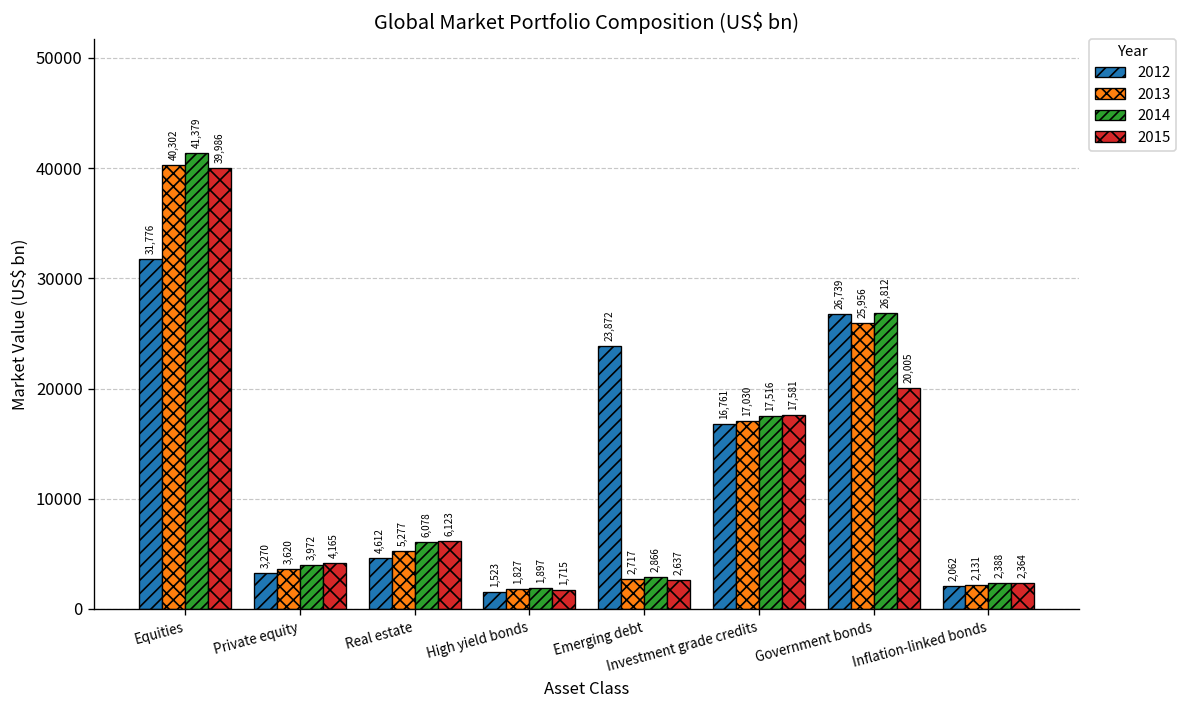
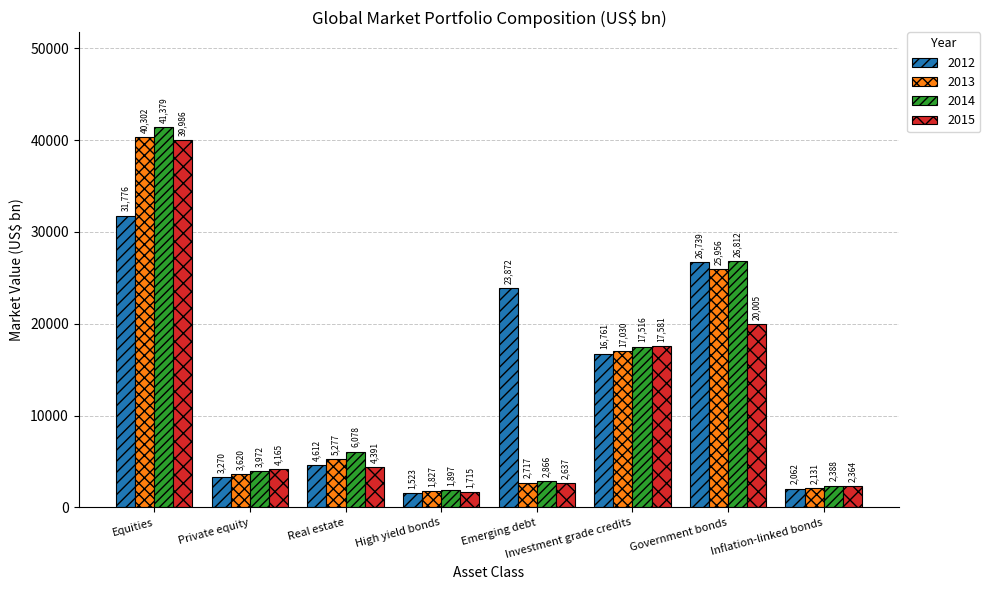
  {
    "2012": {
      "Equities": "31,776",
      "Private equity": "3,270",
      "Real estate": "4,612",
      "High yield bonds": "1,523",
      "Emerging debt": "23,872",
      "Investment grade credits": "16,761",
      "Government bonds": "26,739",
      "Inflation-linked bonds": "2,062"
    },
    "2013": {
      "Equities": "40,302",
      "Private equity": "3,620",
      "Real estate": "5,277",
      "High yield bonds": "1,827",
      "Emerging debt": "2,717",
      "Investment grade credits": "17,030",
      "Government bonds": "25,956",
      "Inflation-linked bonds": "2,131"
    },
    "2014": {
      "Equities": "41,379",
      "Private equity": "3,972",
      "Real estate": "6,078",
      "High yield bonds": "1,897",
      "Emerging debt": "2,866",
      "Investment grade credits": "17,516",
      "Government bonds": "26,812",
      "Inflation-linked bonds": "2,388"
    },
    "2015": {
      "Equities": "39,986",
      "Private equity": "4,165",
-     "Real estate": "6,123",
+     "Real estate": "4,391",
      "High yield bonds": "1,715",
      "Emerging debt": "2,637",
      "Investment grade credits": "17,581",
      "Government bonds": "20,005",
      "Inflation-linked bonds": "2,364"
    }
  }
